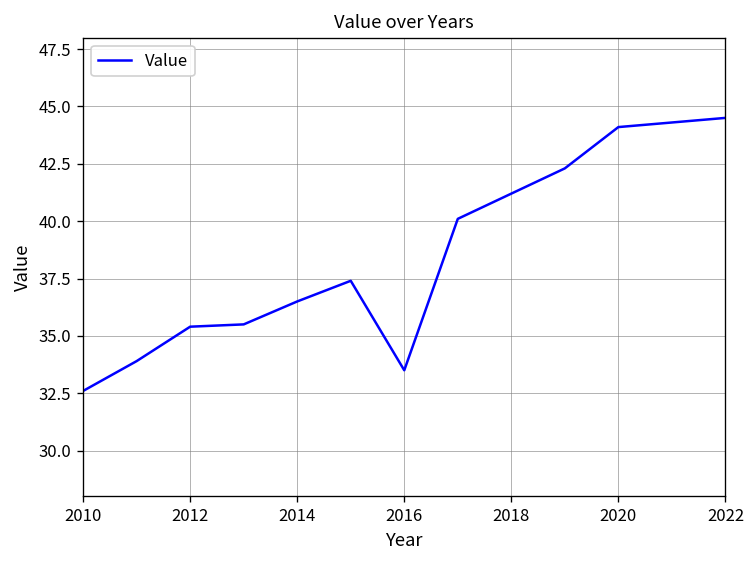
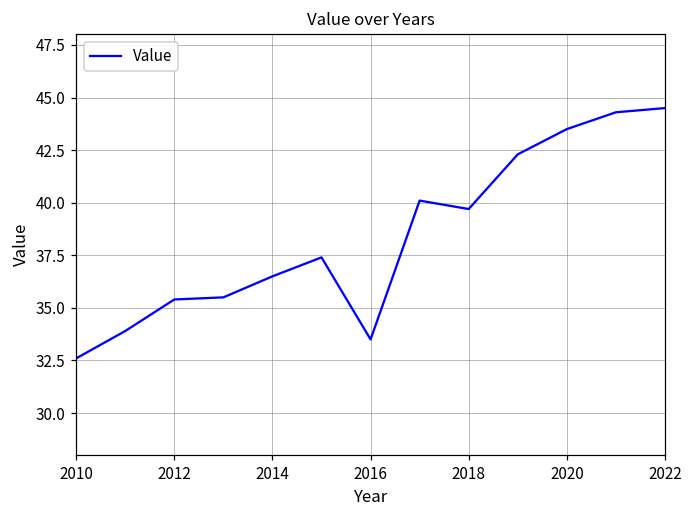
  {
    "2010": 32.6,
    "2012": 35.4,
    "2014": 36.5,
    "2016": 33.5,
-   "2018": 41.2,
-   "2020": 44.1,
+   "2018": 39.7,
+   "2020": 43.5,
    "2022": 44.5
  }
